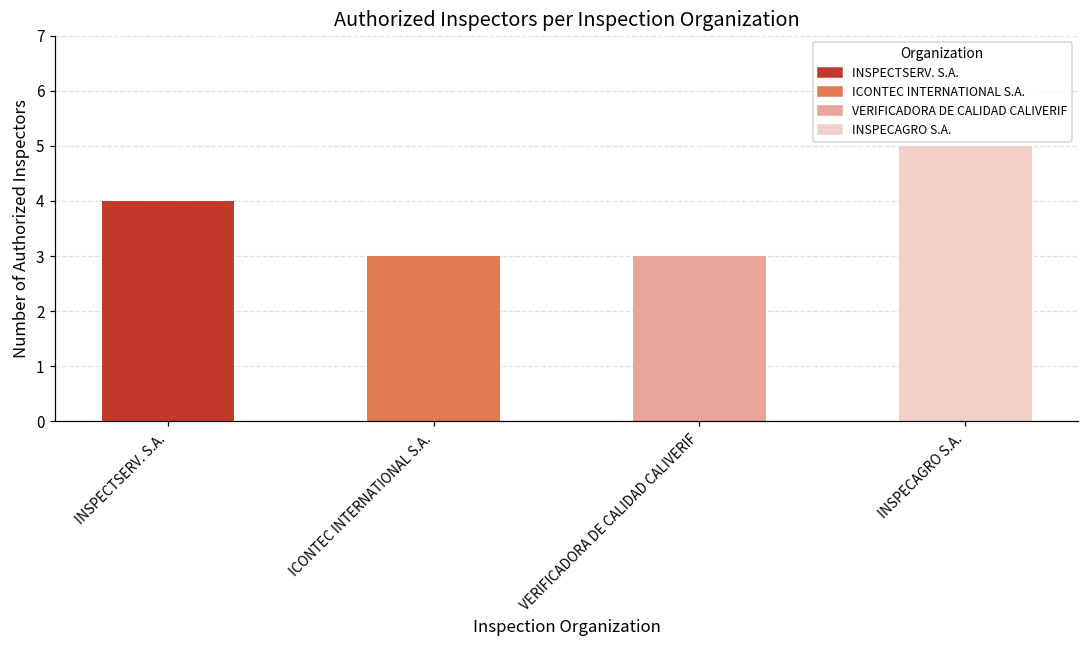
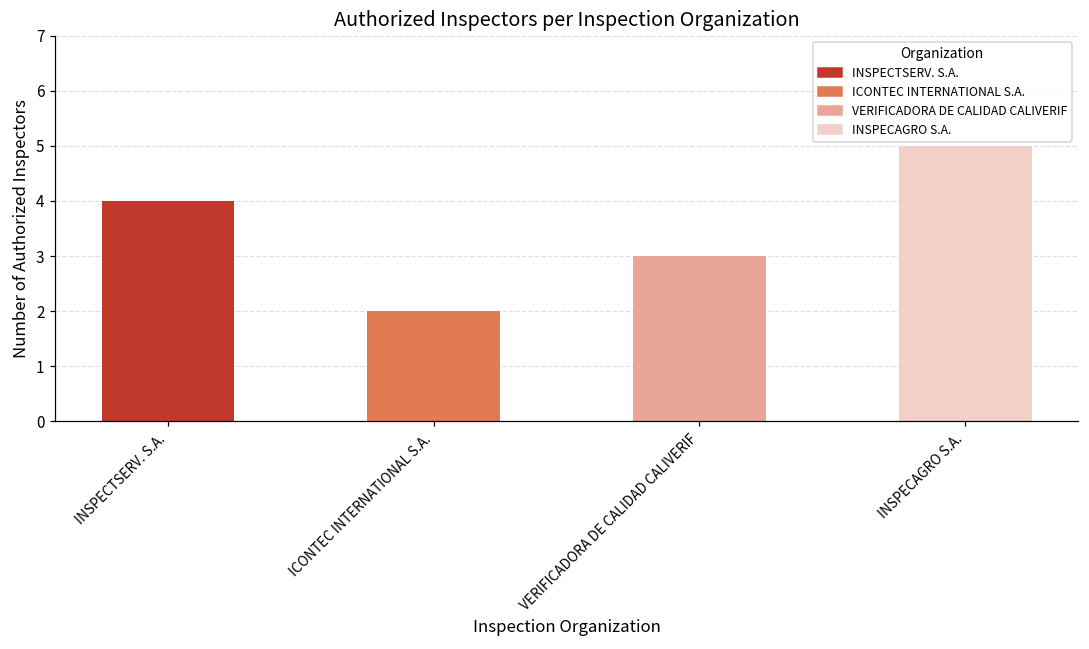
  {
    "INSPECTSERV. S.A.": 4,
-   "ICONTEC INTERNATIONAL S.A.": 3,
+   "ICONTEC INTERNATIONAL S.A.": 2,
    "VERIFICADORA DE CALIDAD CALIVERIF": 3,
    "INSPECAGRO S.A.": 5
  }
